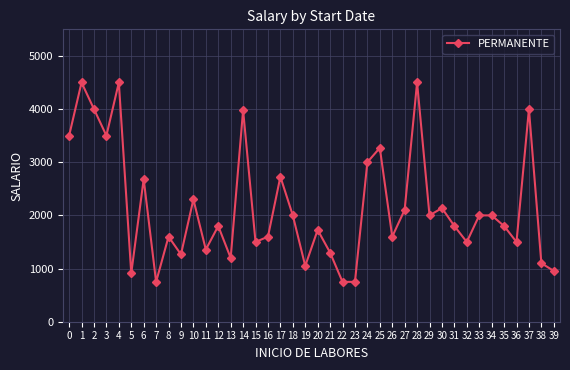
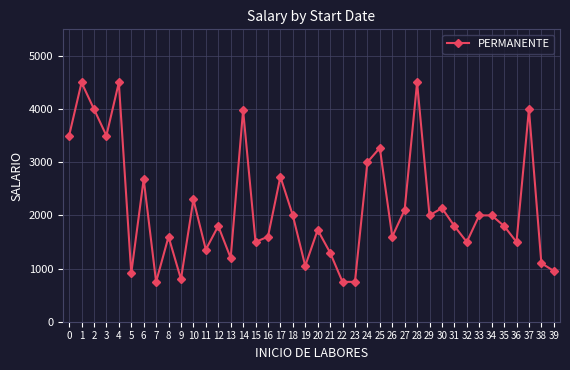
  {
    "0": 3500,
    "1": 4500,
    "2": 4000,
    "3": 3500,
    "4": 4500,
    "5": 900,
    "6": 2700,
    "7": 800,
    "8": 1600,
-   "9": 1300,
+   "9": 800,
    "10": 2300,
    "11": 1400,
    "12": 1800,
    "13": 1200,
    "14": 4000,
    "15": 1500,
    "16": 1600,
    "17": 2700,
    "18": 2000,
    "19": 1100,
    "20": 1700,
    "21": 1300,
    "22": 800,
    "23": 800,
    "24": 3000,
    "25": 3300,
    "26": 1600,
    "27": 2100,
    "28": 4500,
    "29": 2000,
    "30": 2100,
    "31": 1800,
    "32": 1500,
    "33": 2000,
    "34": 2000,
    "35": 1800,
    "36": 1500,
    "37": 4000,
    "38": 1100,
    "39": 1000
  }
